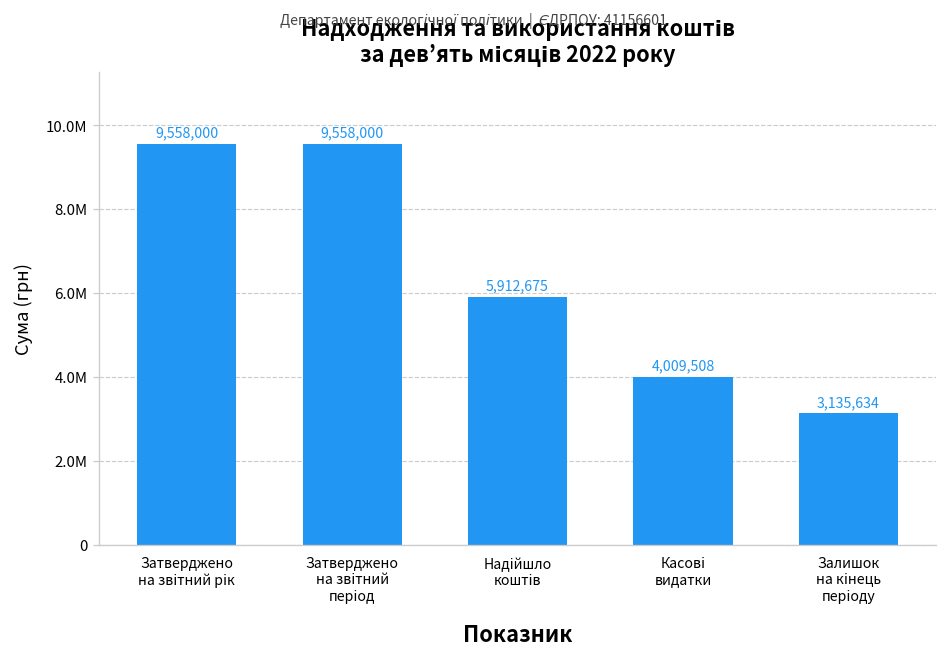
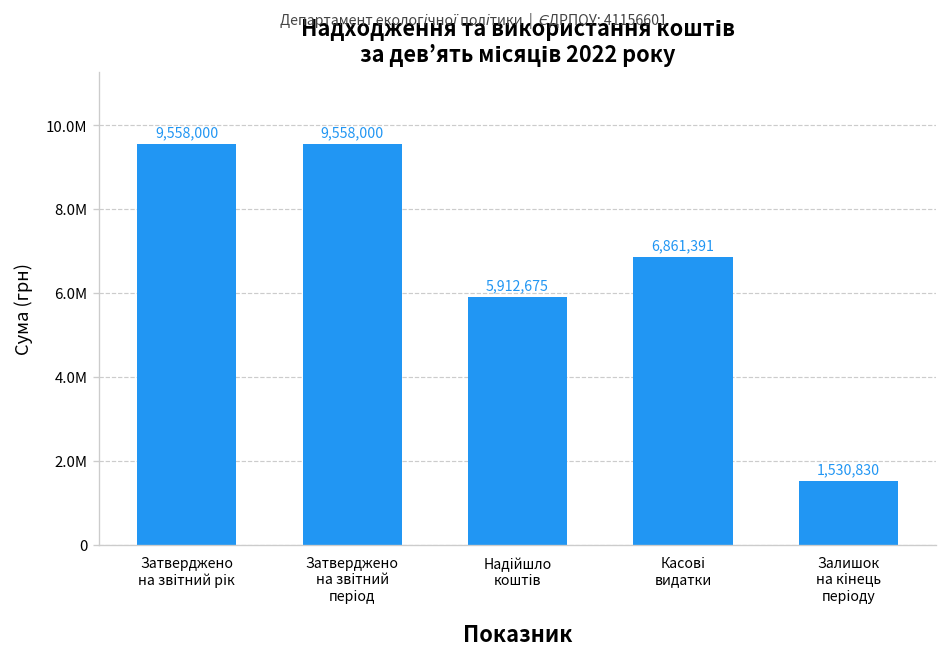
  {
    "Затверджено на звітний рік": "9,558,000",
    "Затверджено на звітний період": "9,558,000",
    "Надійшло коштів": "5,912,675",
-   "Касові видатки": "4,009,508",
-   "Залишок на кінець періоду": "3,135,634"
+   "Касові видатки": "6,861,391",
+   "Залишок на кінець періоду": "1,530,830"
  }
